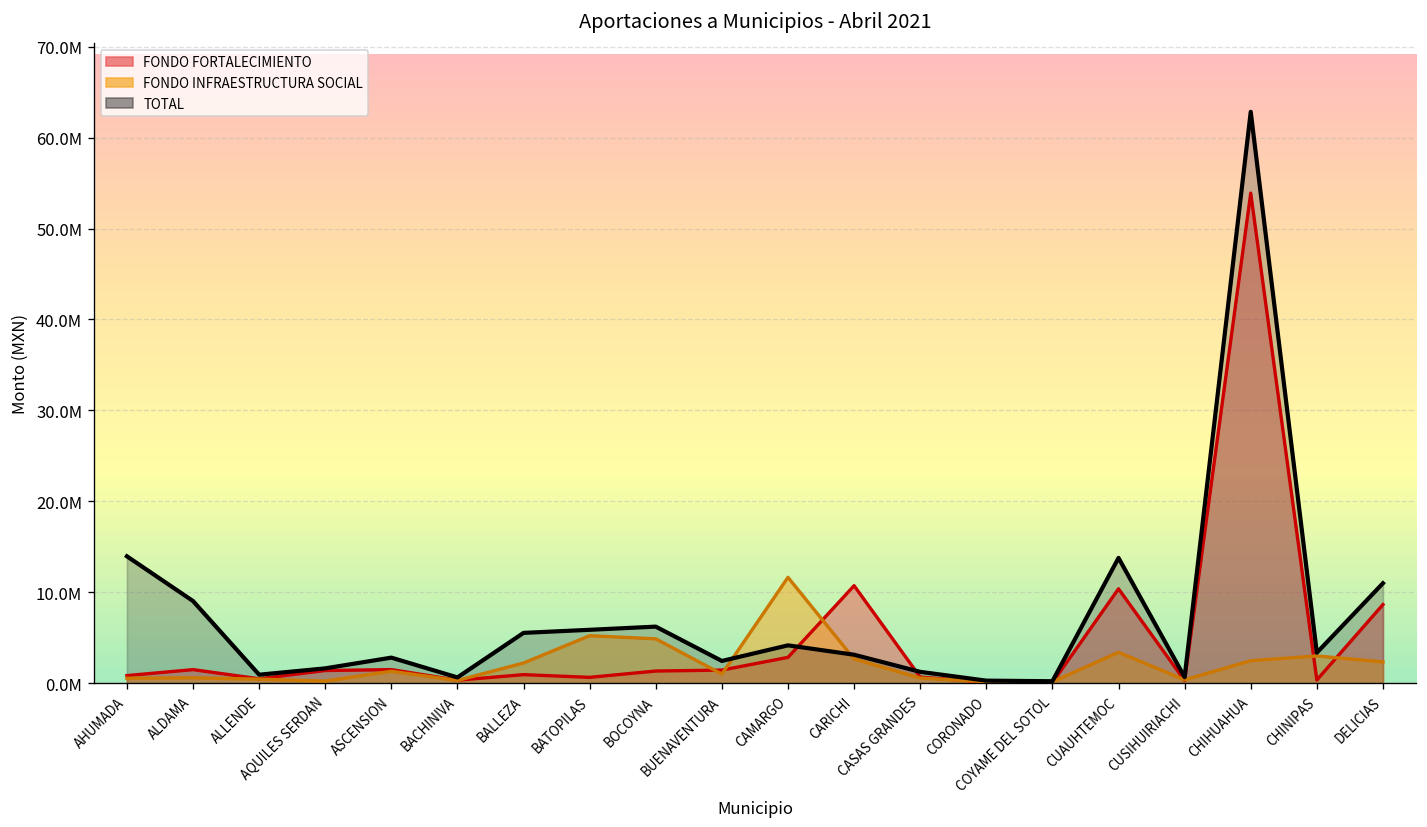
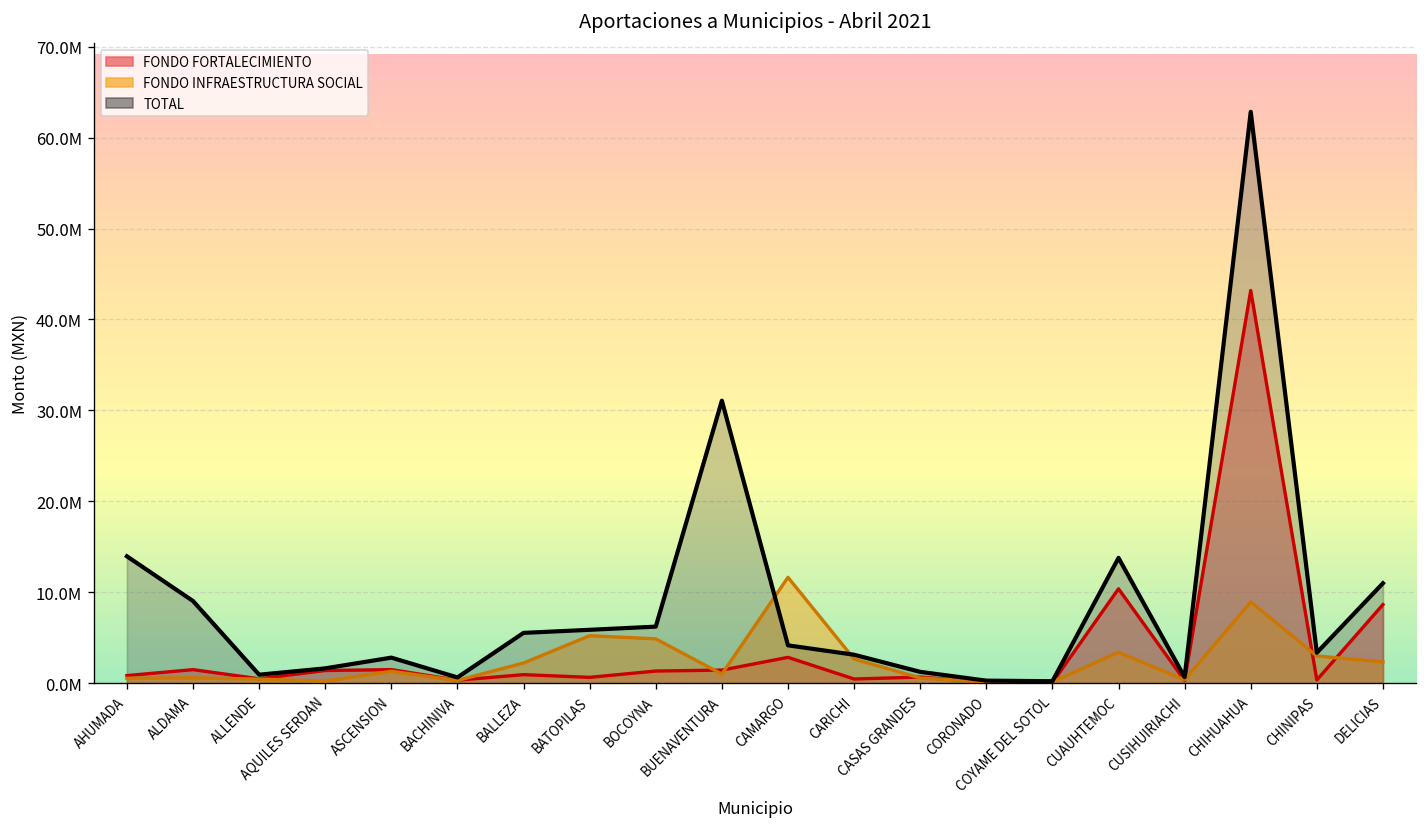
  {
    "FONDO FORTALECIMIENTO": {
      "ALDAMA": 1000000,
      "BALLEZA": 1000000,
      "BATOPILAS": 1000000,
      "BOCOYNA": 1000000,
      "BUENAVENTURA": 1000000,
      "CAMARGO": 3000000,
-     "CARICHI": 11000000,
+     "CARICHI": 0,
      "CUAUHTEMOC": 10000000,
-     "CHIHUAHUA": 54000000,
+     "CHIHUAHUA": 43000000,
      "CHINIPAS": 0,
      "DELICIAS": 9000000
    },
    "FONDO INFRAESTRUCTURA SOCIAL": {
      "ALDAMA": 1000000,
      "AQUILES SERDAN": 0,
      "BALLEZA": 2000000,
      "BATOPILAS": 5000000,
      "BOCOYNA": 5000000,
      "BUENAVENTURA": 1000000,
      "CAMARGO": 12000000,
      "CARICHI": 3000000,
      "CUAUHTEMOC": 3000000,
-     "CHIHUAHUA": 2000000,
+     "CHIHUAHUA": 9000000,
      "CHINIPAS": 3000000,
      "DELICIAS": 2000000
    },
    "TOTAL": {
      "AHUMADA": 14000000,
      "ALDAMA": 9000000,
      "ALLENDE": 1000000,
      "ASCENSION": 3000000,
      "BALLEZA": 6000000,
      "BATOPILAS": 6000000,
      "BOCOYNA": 6000000,
-     "BUENAVENTURA": 2000000,
+     "BUENAVENTURA": 31000000,
      "CAMARGO": 4000000,
      "CARICHI": 3000000,
      "CASAS GRANDES": 1000000,
      "CUAUHTEMOC": 14000000,
      "CHIHUAHUA": 63000000,
      "CHINIPAS": 3000000,
      "DELICIAS": 11000000
    }
  }
